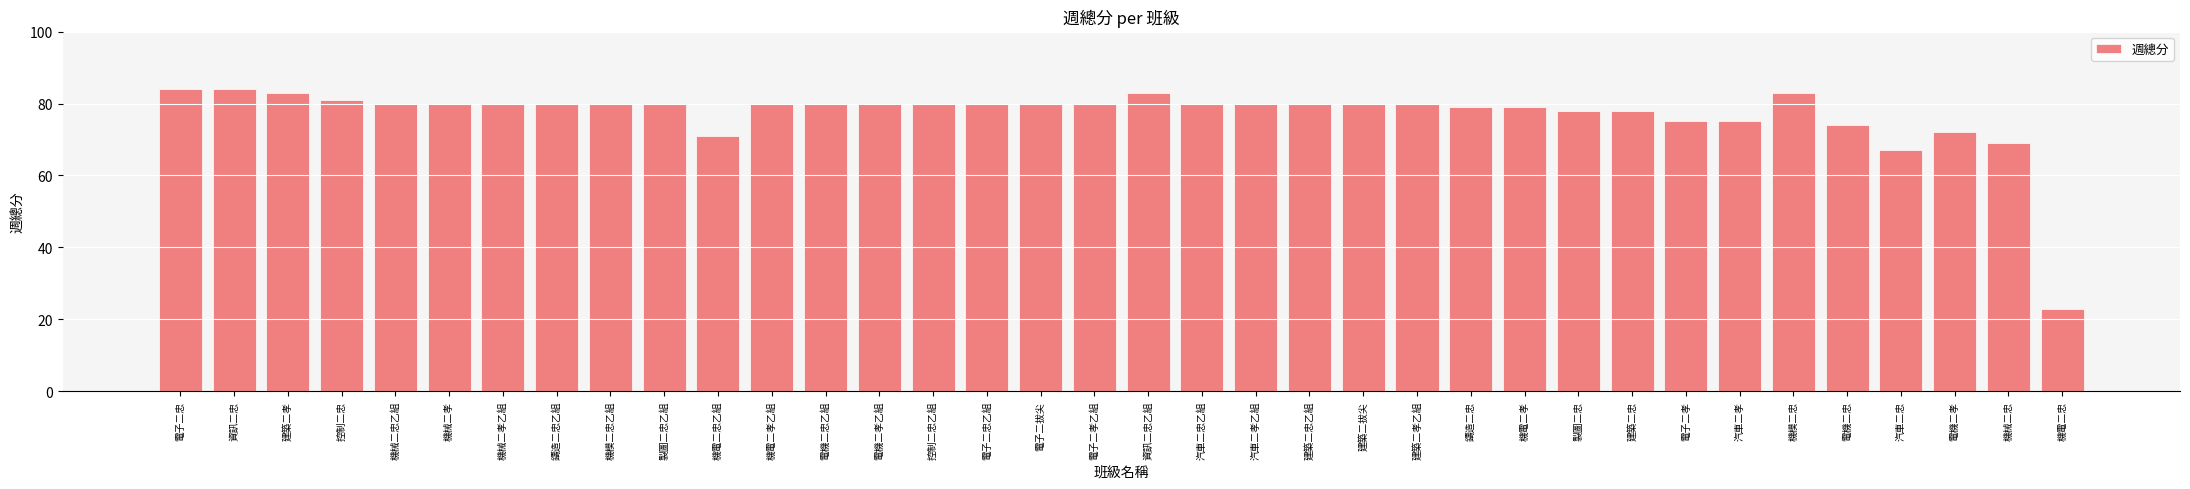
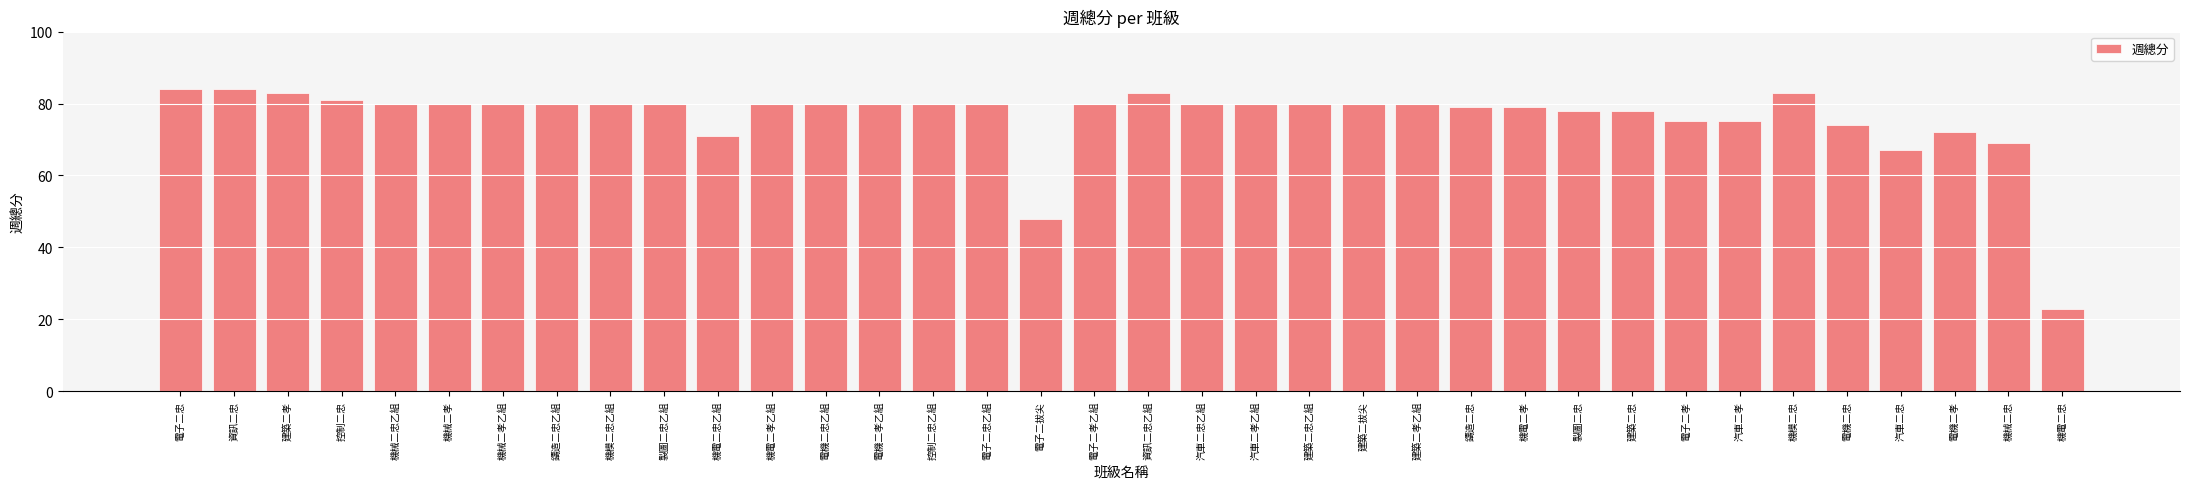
  {
    "電子二忠": 84,
    "資訊二忠": 84,
    "建築二孝": 83,
    "控制二忠": 81,
    "機械二忠乙組": 80,
    "機械二孝": 80,
    "機械二孝乙組": 80,
    "鑄造二忠乙組": 80,
    "機模二忠乙組": 80,
    "製圖二忠乙組": 80,
    "機電二忠乙組": 71,
    "機電二孝乙組": 80,
    "電機二忠乙組": 80,
    "電機二孝乙組": 80,
    "控制二忠乙組": 80,
    "電子二忠乙組": 80,
-   "電子二拔尖": 80,
+   "電子二拔尖": 48,
    "電子二孝乙組": 80,
    "資訊二忠乙組": 83,
    "汽車二忠乙組": 80,
    "汽車二孝乙組": 80,
    "建築二忠乙組": 80,
    "建築二拔尖": 80,
    "建築二孝乙組": 80,
    "鑄造二忠": 79,
    "機電二孝": 79,
    "製圖二忠": 78,
    "建築二忠": 78,
    "電子二孝": 75,
    "汽車二孝": 75,
    "機模二忠": 83,
    "電機二忠": 74,
    "汽車二忠": 67,
    "電機二孝": 72,
    "機械二忠": 69,
    "機電二忠": 23
  }
